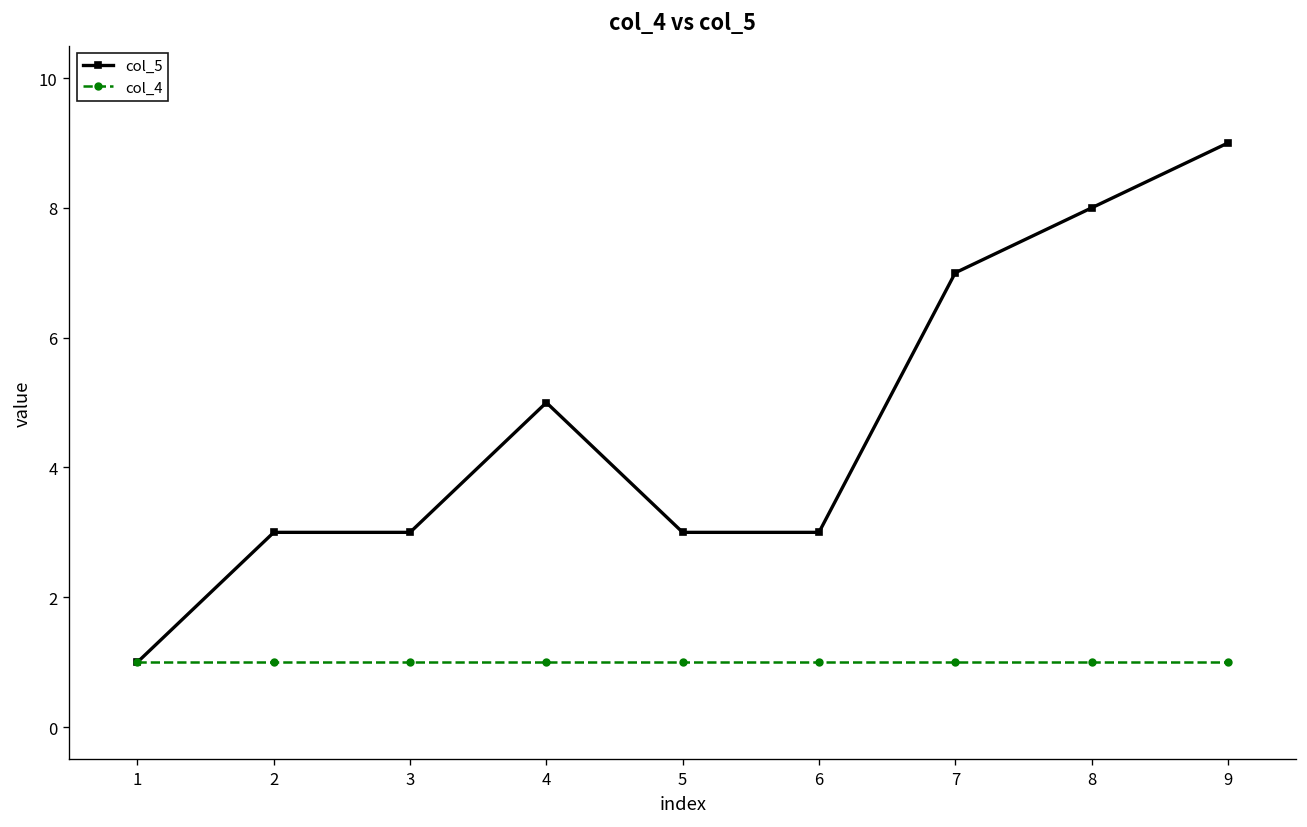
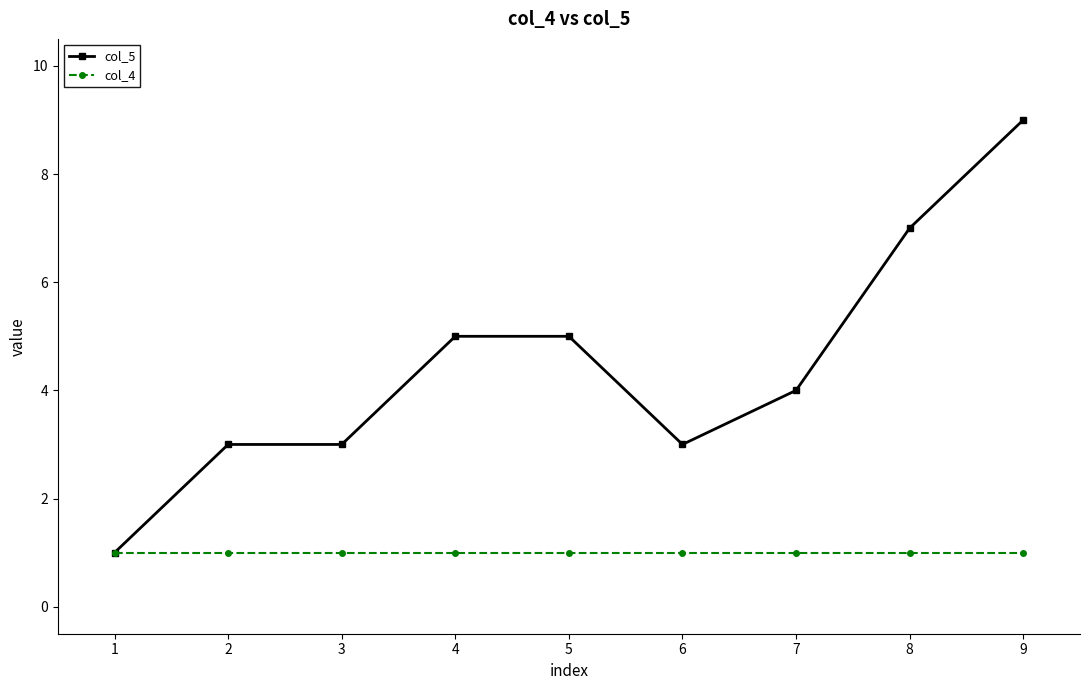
  {
    "col_5": {
      "2": 3,
      "3": 3,
      "4": 5,
-     "5": 3,
+     "5": 5,
      "6": 3,
-     "7": 7,
-     "8": 8,
+     "7": 4,
+     "8": 7,
      "9": 9
    },
    "col_4": {
      "2": 1,
      "3": 1,
      "4": 1,
      "5": 1,
      "6": 1,
      "7": 1,
      "8": 1,
      "9": 1
    }
  }
